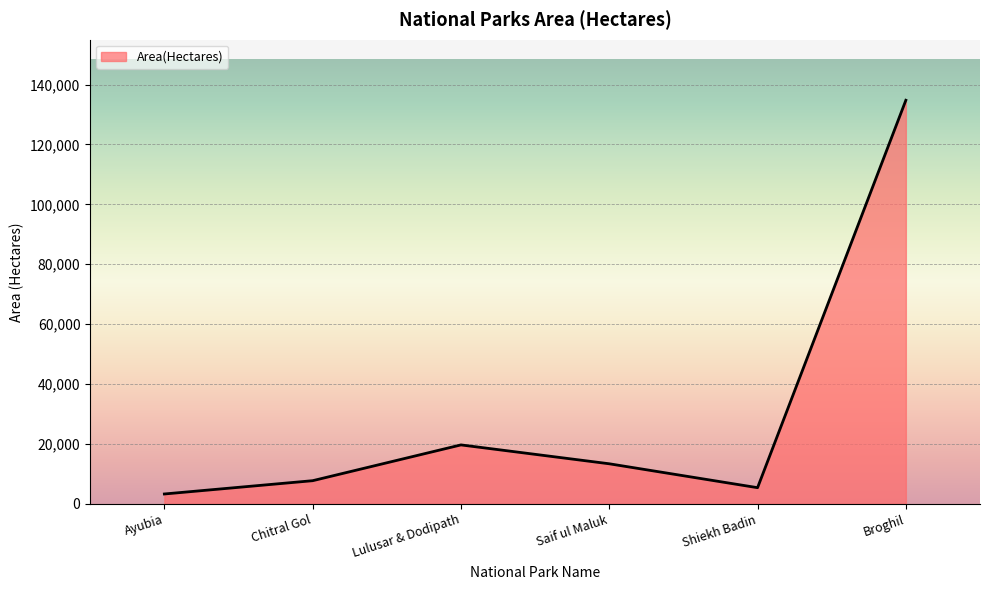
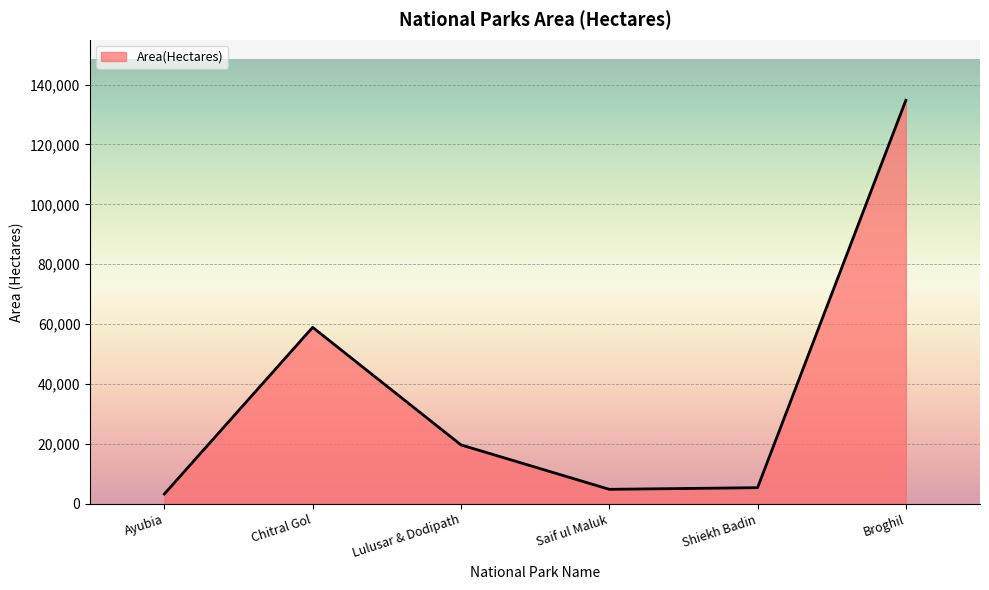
  {
    "Ayubia": "3,000",
-   "Chitral Gol": "8,000",
+   "Chitral Gol": "59,000",
    "Lulusar & Dodipath": "20,000",
-   "Saif ul Maluk": "13,000",
+   "Saif ul Maluk": "5,000",
    "Shiekh Badin": "5,000",
    "Broghil": "135,000"
  }
